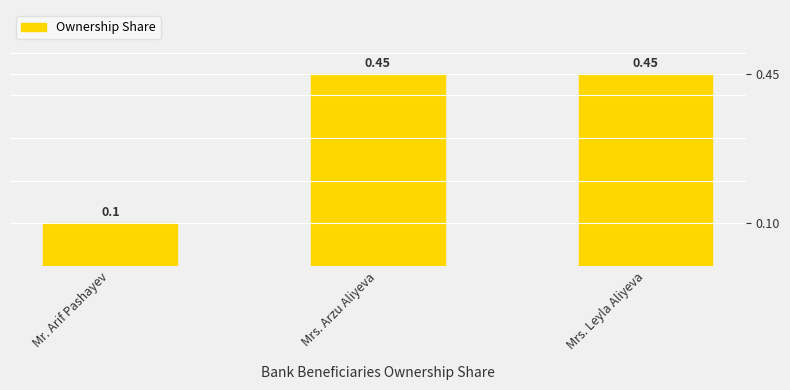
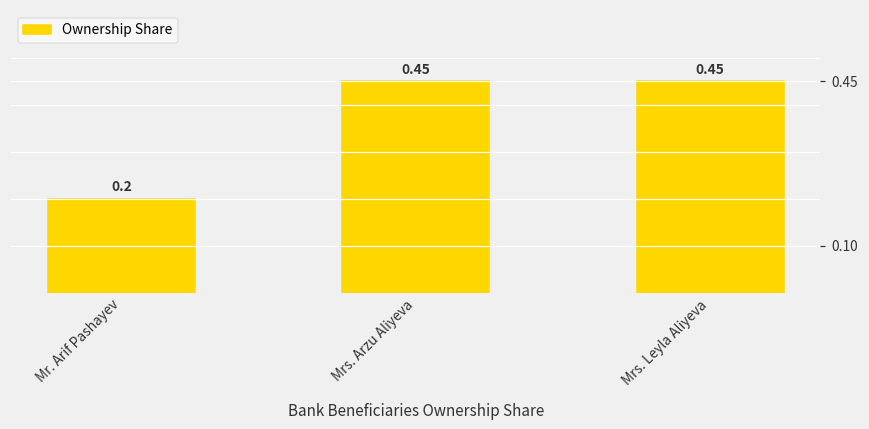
  {
-   "Mr. Arif Pashayev": 0.1,
+   "Mr. Arif Pashayev": 0.2,
    "Mrs. Arzu Aliyeva": 0.45,
    "Mrs. Leyla Aliyeva": 0.45
  }
